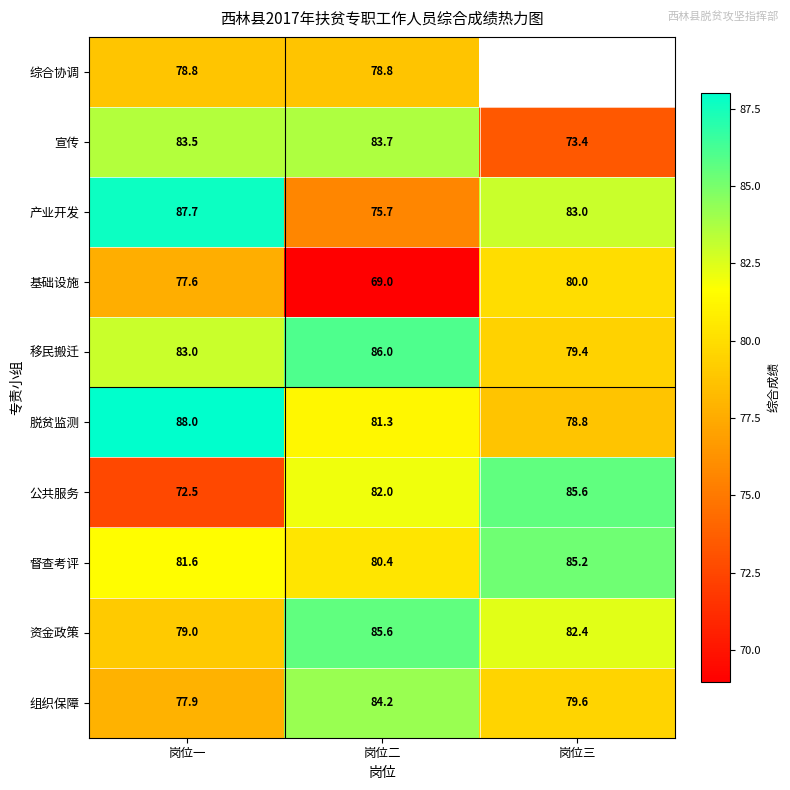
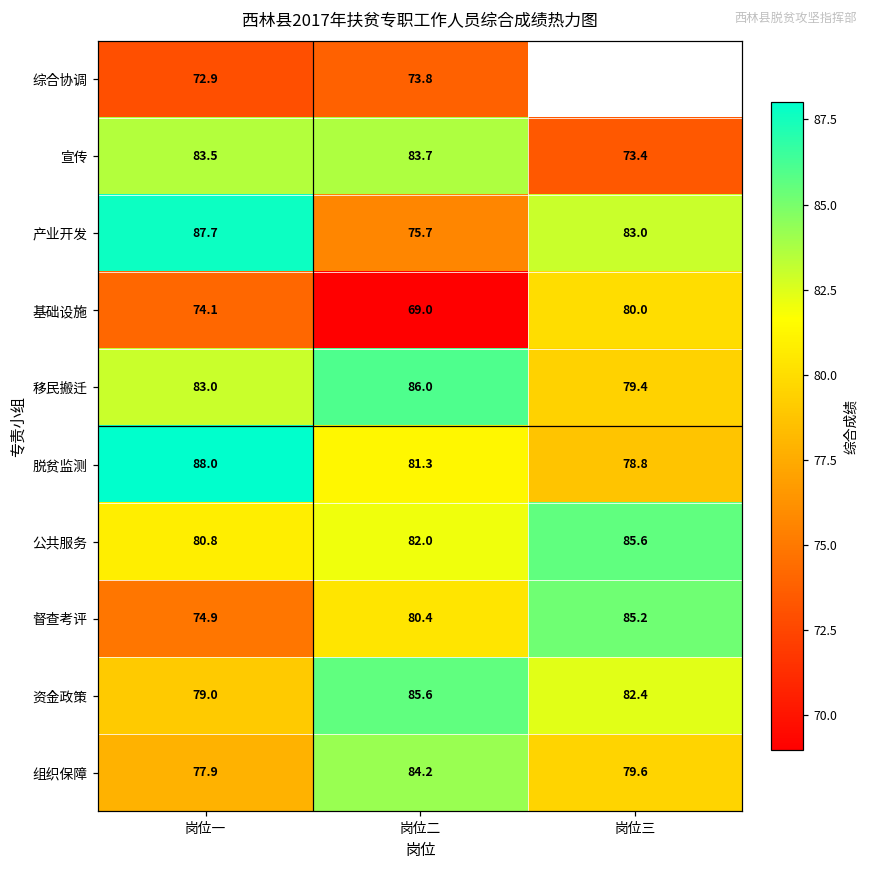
  {
    "综合协调": {
-     "岗位一": 78.8,
-     "岗位二": 78.8
+     "岗位一": 72.9,
+     "岗位二": 73.8
    },
    "宣传": {
      "岗位一": 83.5,
      "岗位二": 83.7,
      "岗位三": 73.4
    },
    "产业开发": {
      "岗位一": 87.7,
      "岗位二": 75.7,
      "岗位三": 83.0
    },
    "基础设施": {
-     "岗位一": 77.6,
+     "岗位一": 74.1,
      "岗位二": 69.0,
      "岗位三": 80.0
    },
    "移民搬迁": {
      "岗位一": 83.0,
      "岗位二": 86.0,
      "岗位三": 79.4
    },
    "脱贫监测": {
      "岗位一": 88.0,
      "岗位二": 81.3,
      "岗位三": 78.8
    },
    "公共服务": {
-     "岗位一": 72.5,
+     "岗位一": 80.8,
      "岗位二": 82.0,
      "岗位三": 85.6
    },
    "督查考评": {
-     "岗位一": 81.6,
+     "岗位一": 74.9,
      "岗位二": 80.4,
      "岗位三": 85.2
    },
    "资金政策": {
      "岗位一": 79.0,
      "岗位二": 85.6,
      "岗位三": 82.4
    },
    "组织保障": {
      "岗位一": 77.9,
      "岗位二": 84.2,
      "岗位三": 79.6
    }
  }
